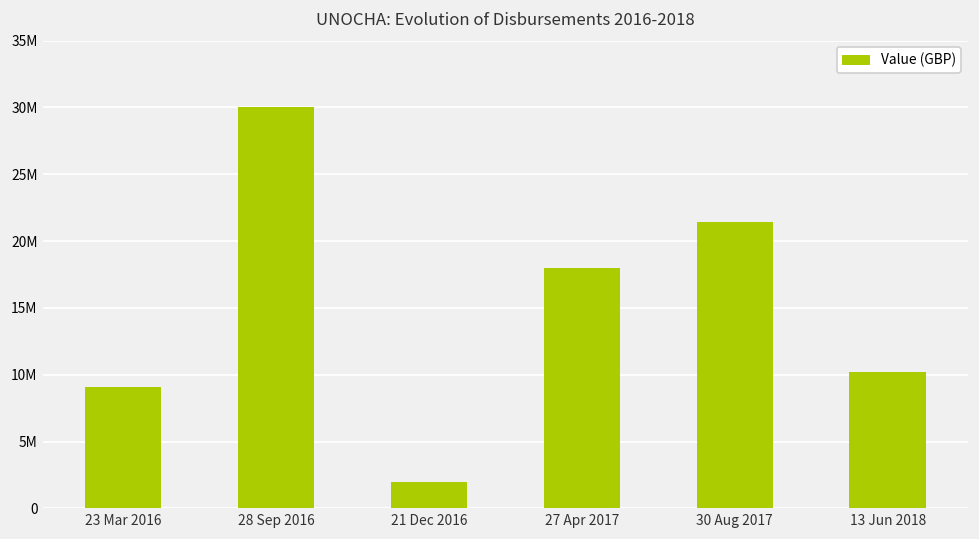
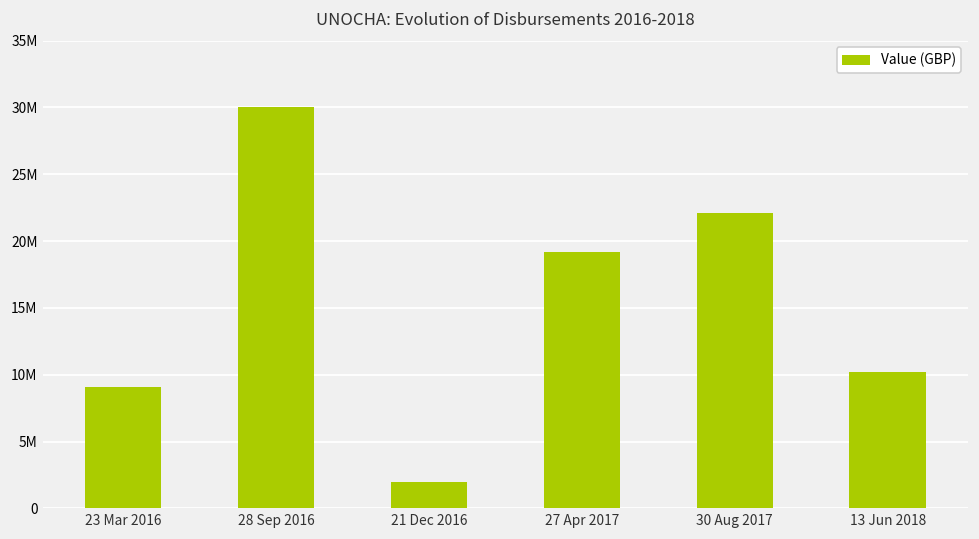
  {
    "23 Mar 2016": 9100000,
    "28 Sep 2016": 30000000,
    "21 Dec 2016": 2000000,
-   "27 Apr 2017": 18000000,
-   "30 Aug 2017": 21400000,
+   "27 Apr 2017": 19200000,
+   "30 Aug 2017": 22100000,
    "13 Jun 2018": 10200000
  }
